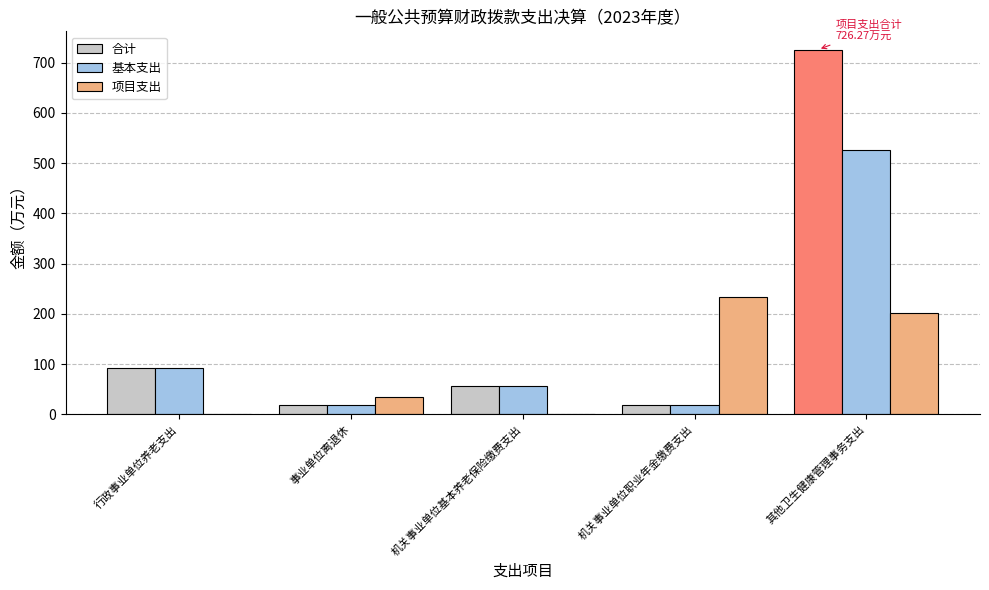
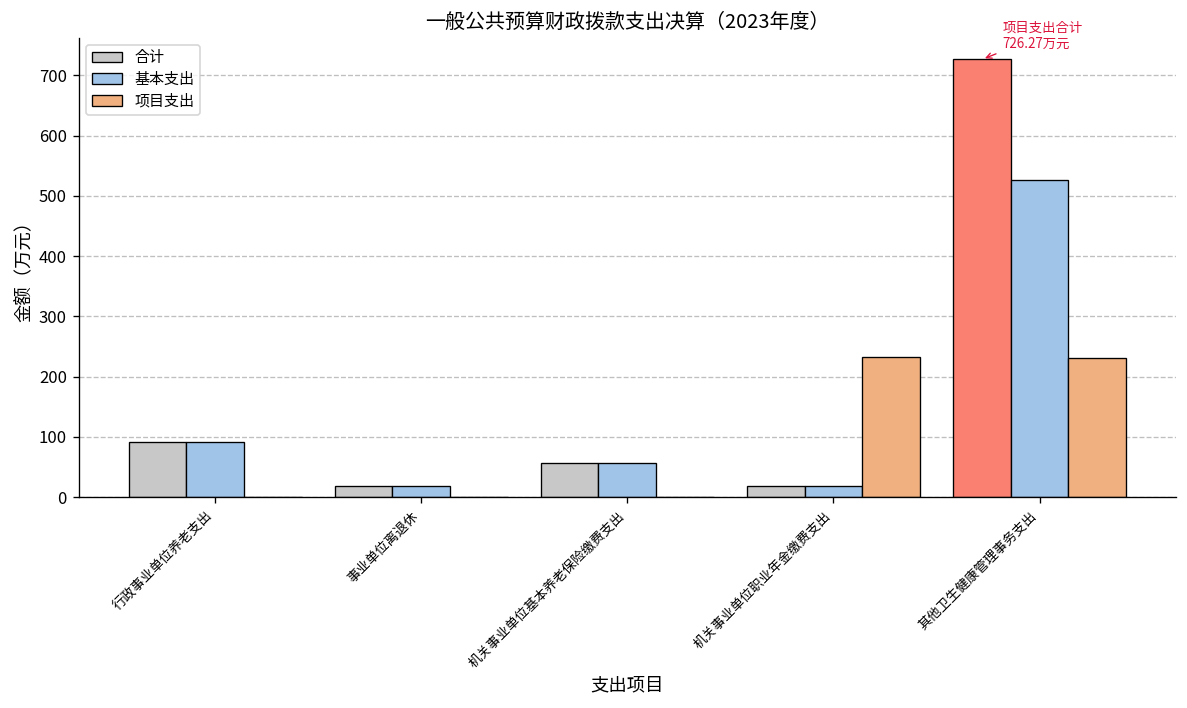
  {
    "项目支出": {
      "行政事业单位养老支出": 0,
-     "事业单位离退休": 30,
+     "事业单位离退休": 0,
      "机关事业单位基本养老保险缴费支出": 0,
      "机关事业单位职业年金缴费支出": 230,
-     "其他卫生健康管理事务支出": 200
+     "其他卫生健康管理事务支出": 230
    }
  }
